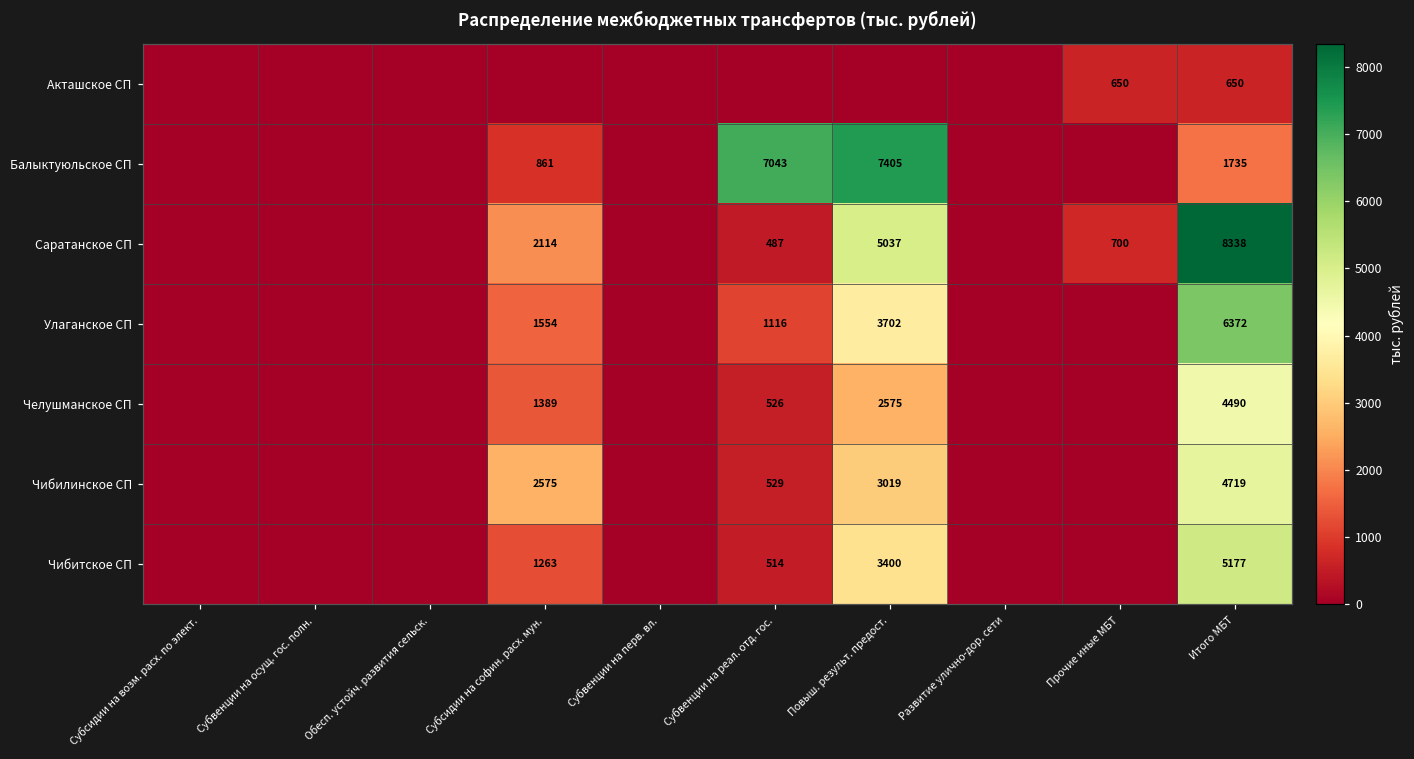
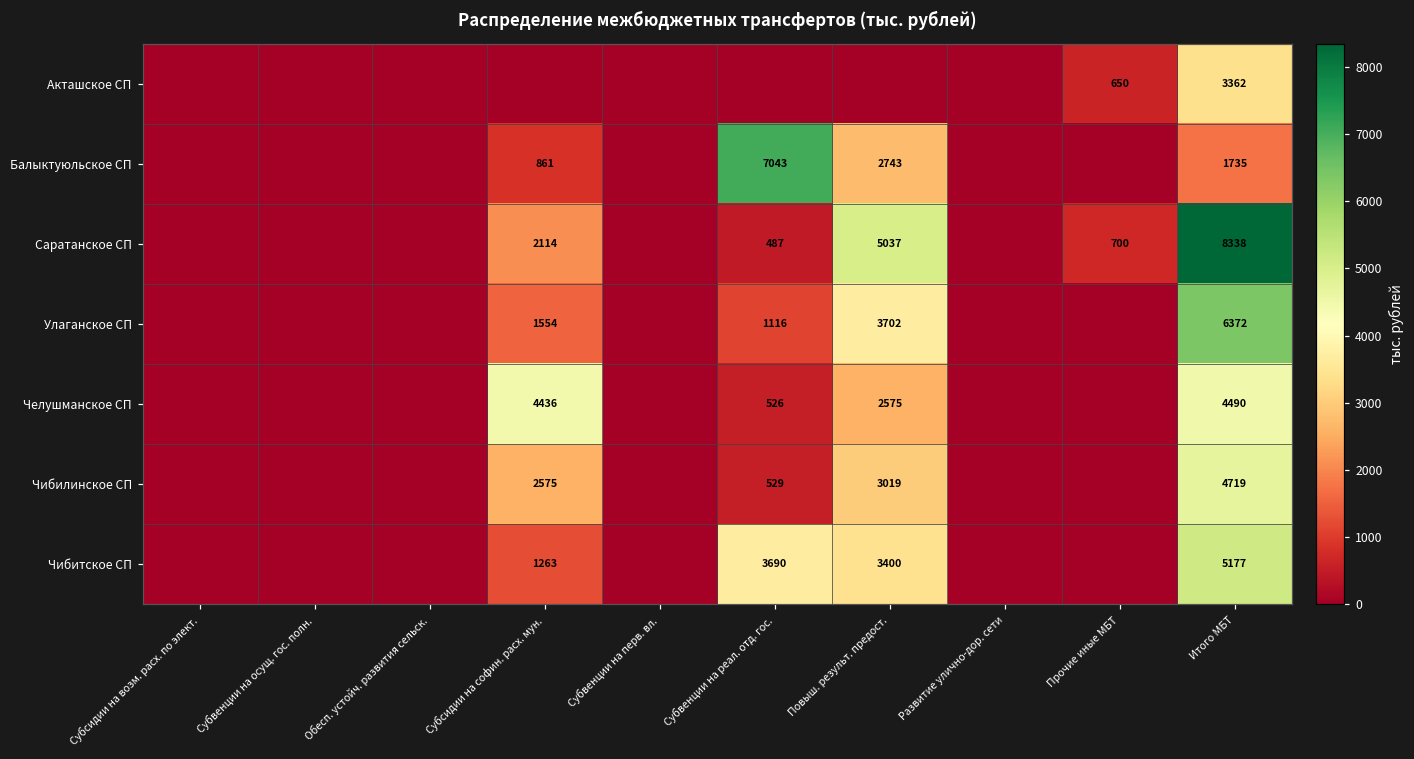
  {
    "Акташское СП": {
      "Прочие иные МБТ": 650,
-     "Итого МБТ": 650
+     "Итого МБТ": 3362
    },
    "Балыктуюльское СП": {
      "Субсидии на софин. расх. мун.": 861,
      "Субвенции на реал. отд. гос.": 7043,
-     "Повыш. результ. предост.": 7405,
+     "Повыш. результ. предост.": 2743,
      "Итого МБТ": 1735
    },
    "Саратанское СП": {
      "Субсидии на софин. расх. мун.": 2114,
      "Субвенции на реал. отд. гос.": 487,
      "Повыш. результ. предост.": 5037,
      "Прочие иные МБТ": 700,
      "Итого МБТ": 8338
    },
    "Улаганское СП": {
      "Субсидии на софин. расх. мун.": 1554,
      "Субвенции на реал. отд. гос.": 1116,
      "Повыш. результ. предост.": 3702,
      "Итого МБТ": 6372
    },
    "Челушманское СП": {
-     "Субсидии на софин. расх. мун.": 1389,
+     "Субсидии на софин. расх. мун.": 4436,
      "Субвенции на реал. отд. гос.": 526,
      "Повыш. результ. предост.": 2575,
      "Итого МБТ": 4490
    },
    "Чибилинское СП": {
      "Субсидии на софин. расх. мун.": 2575,
      "Субвенции на реал. отд. гос.": 529,
      "Повыш. результ. предост.": 3019,
      "Итого МБТ": 4719
    },
    "Чибитское СП": {
      "Субсидии на софин. расх. мун.": 1263,
-     "Субвенции на реал. отд. гос.": 514,
+     "Субвенции на реал. отд. гос.": 3690,
      "Повыш. результ. предост.": 3400,
      "Итого МБТ": 5177
    }
  }
